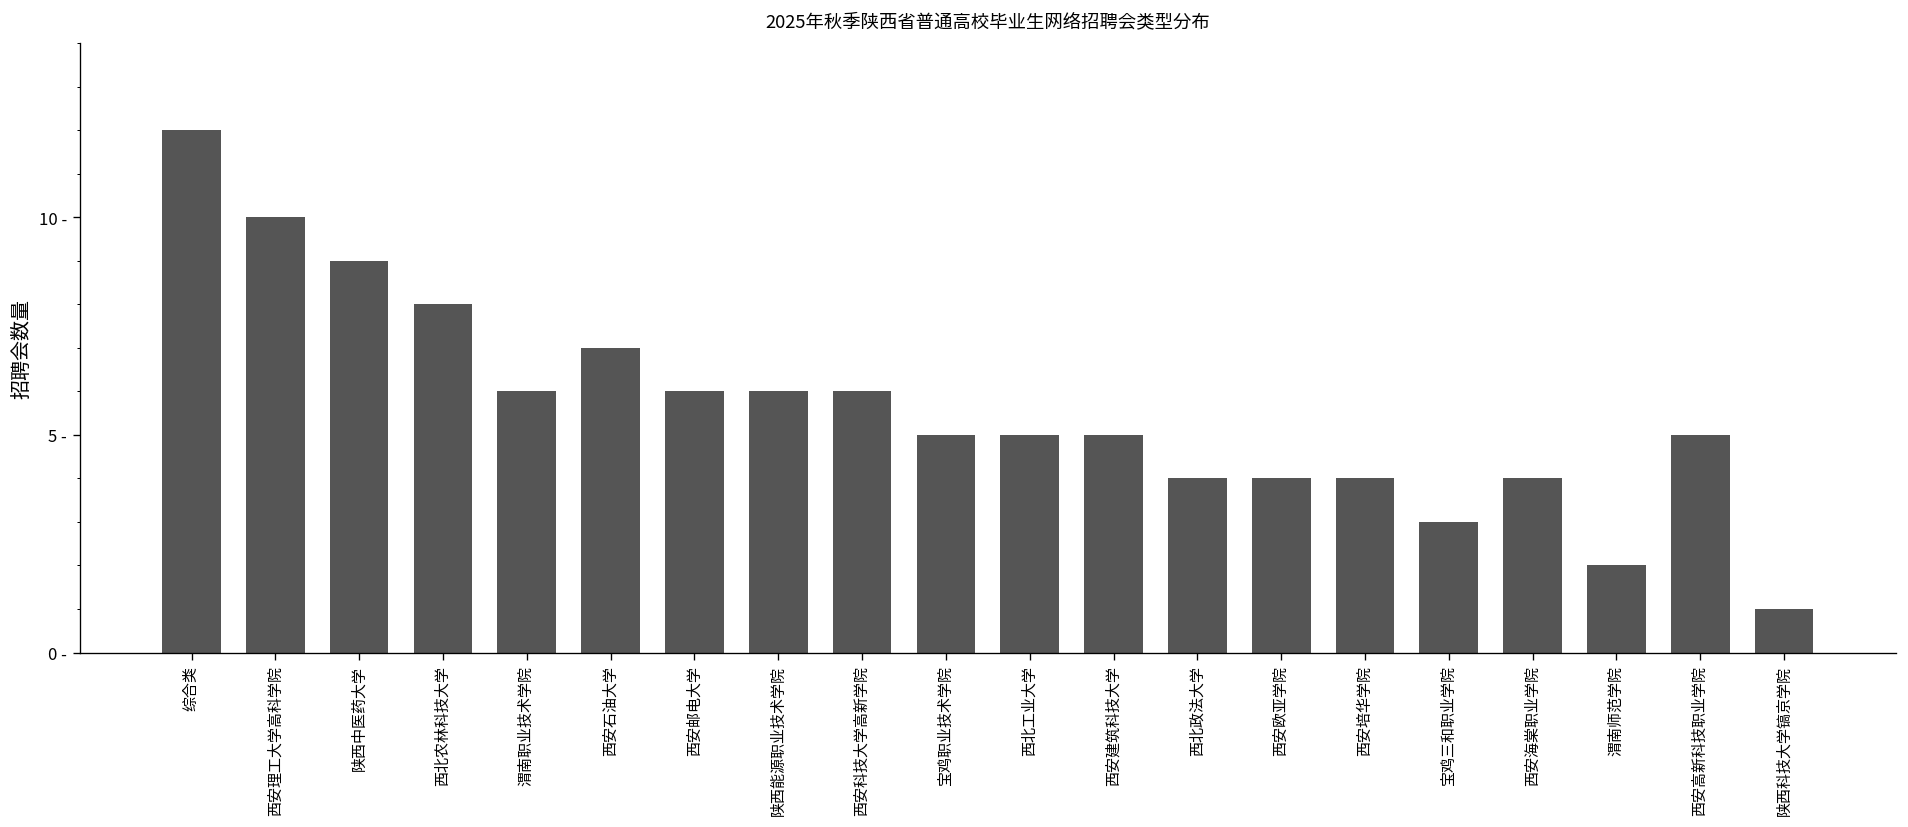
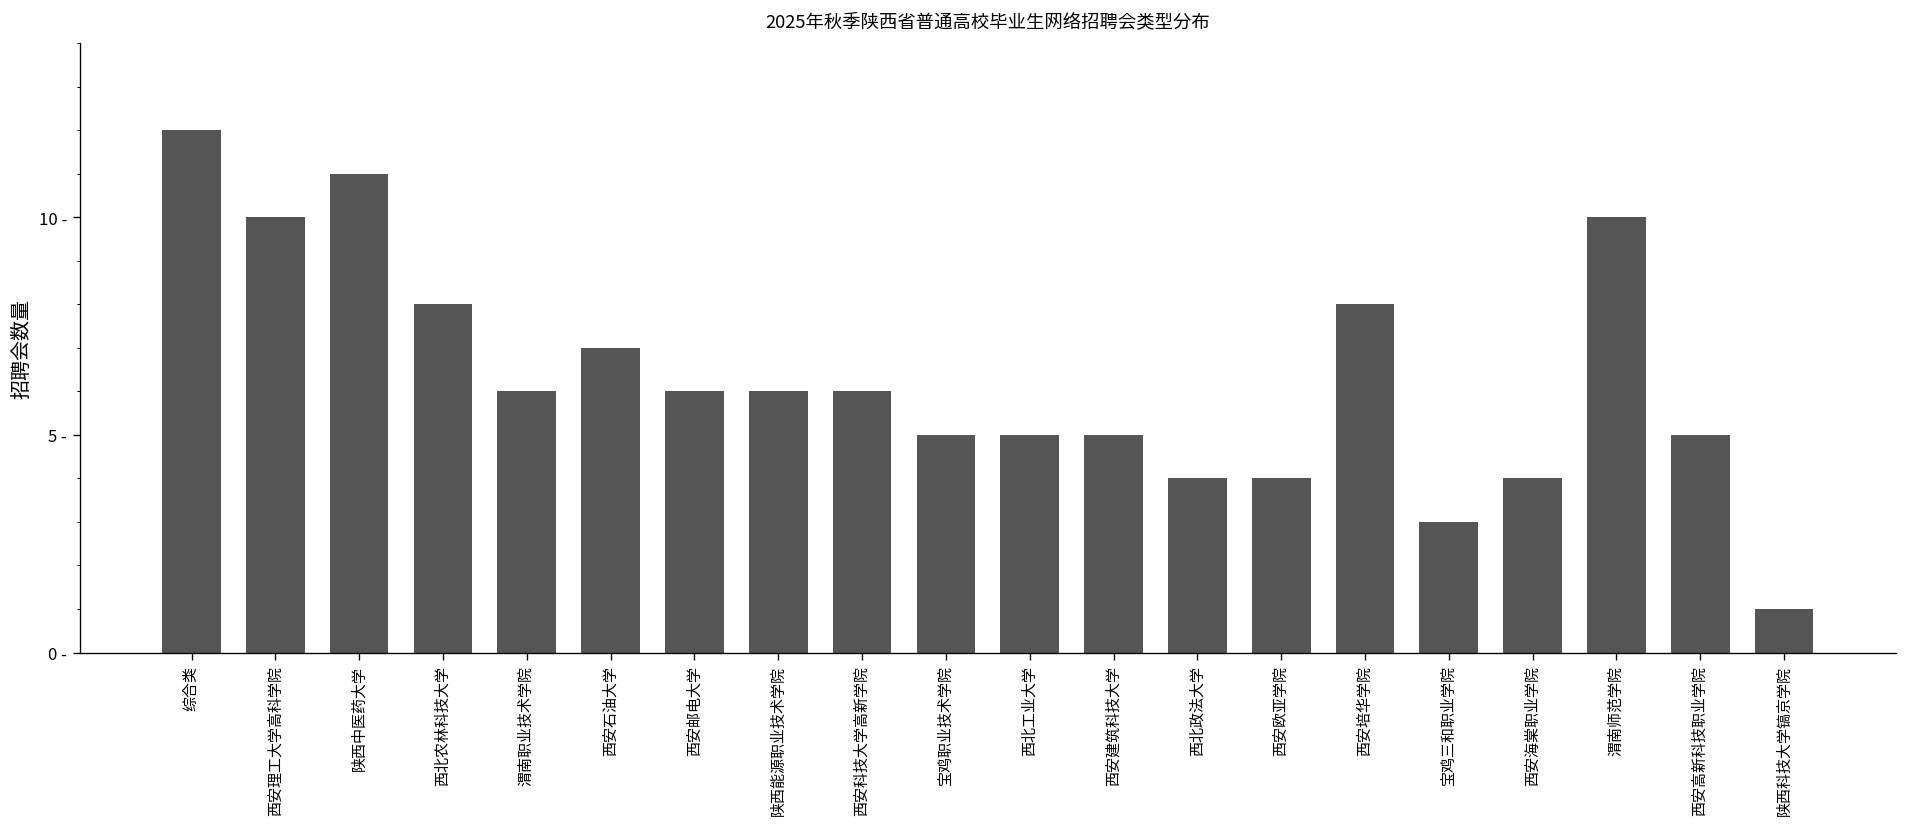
  {
    "综合类": "12 -",
    "西安理工大学高科学院": "10 -",
-   "陕西中医药大学": "9 -",
+   "陕西中医药大学": "11 -",
    "西北农林科技大学": "8 -",
    "渭南职业技术学院": "6 -",
    "西安石油大学": "7 -",
    "西安邮电大学": "6 -",
    "陕西能源职业技术学院": "6 -",
    "西安科技大学高新学院": "6 -",
    "宝鸡职业技术学院": "5 -",
    "西北工业大学": "5 -",
    "西安建筑科技大学": "5 -",
    "西北政法大学": "4 -",
    "西安欧亚学院": "4 -",
-   "西安培华学院": "4 -",
+   "西安培华学院": "8 -",
    "宝鸡三和职业学院": "3 -",
    "西安海棠职业学院": "4 -",
-   "渭南师范学院": "2 -",
+   "渭南师范学院": "10 -",
    "西安高新科技职业学院": "5 -",
    "陕西科技大学镐京学院": "1 -"
  }
